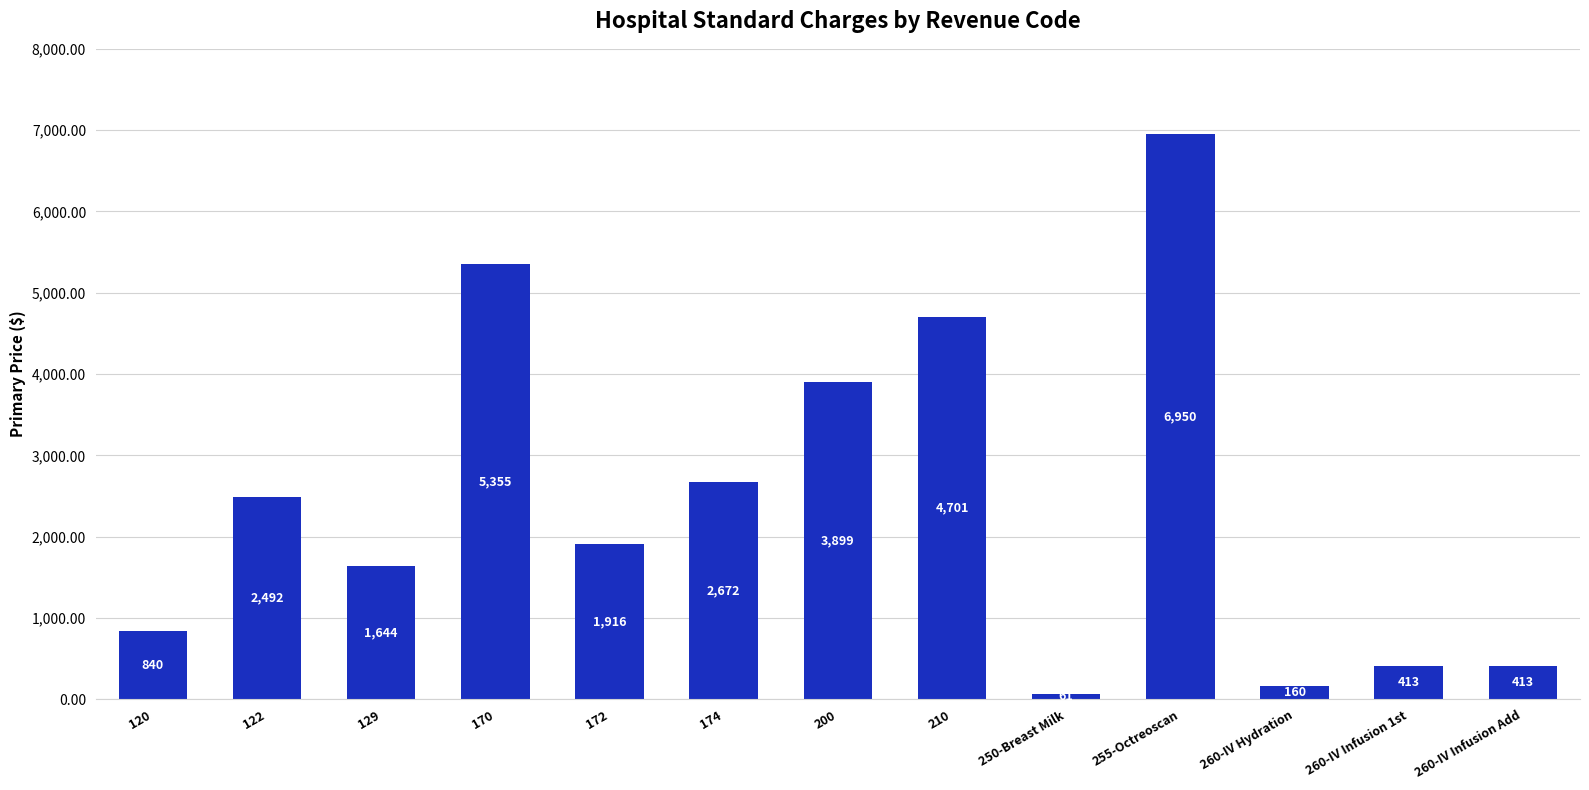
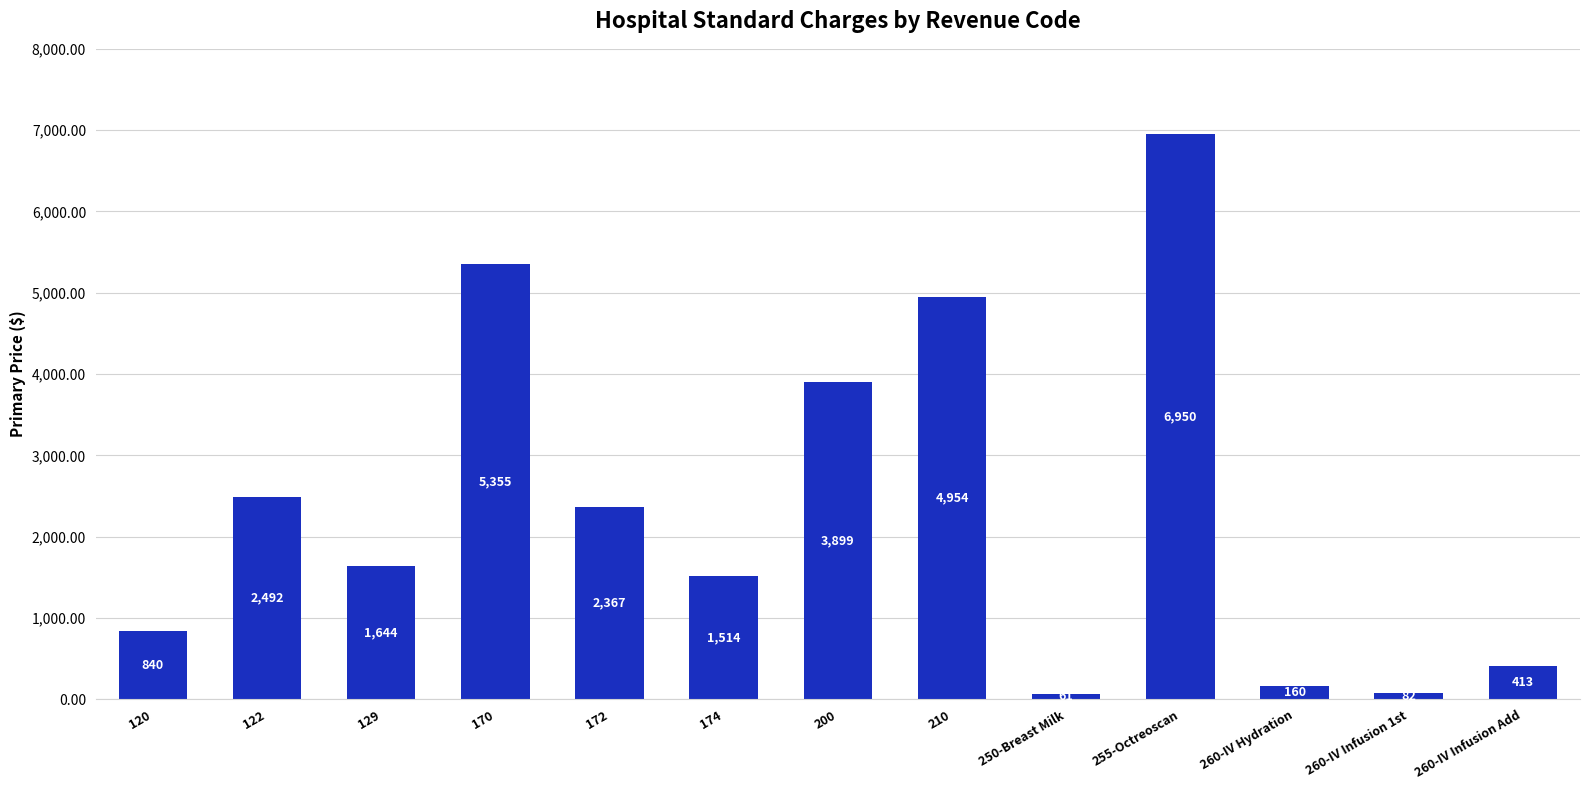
  {
    "120": "840",
    "122": "2,492",
    "129": "1,644",
    "170": "5,355",
-   "172": "1,916",
-   "174": "2,672",
+   "172": "2,367",
+   "174": "1,514",
    "200": "3,899",
-   "210": "4,701",
+   "210": "4,954",
    "255-Octreoscan": "6,950",
    "260-IV Hydration": "160",
-   "260-IV Infusion 1st": "400",
+   "260-IV Infusion 1st": "100",
    "260-IV Infusion Add": "413"
  }
